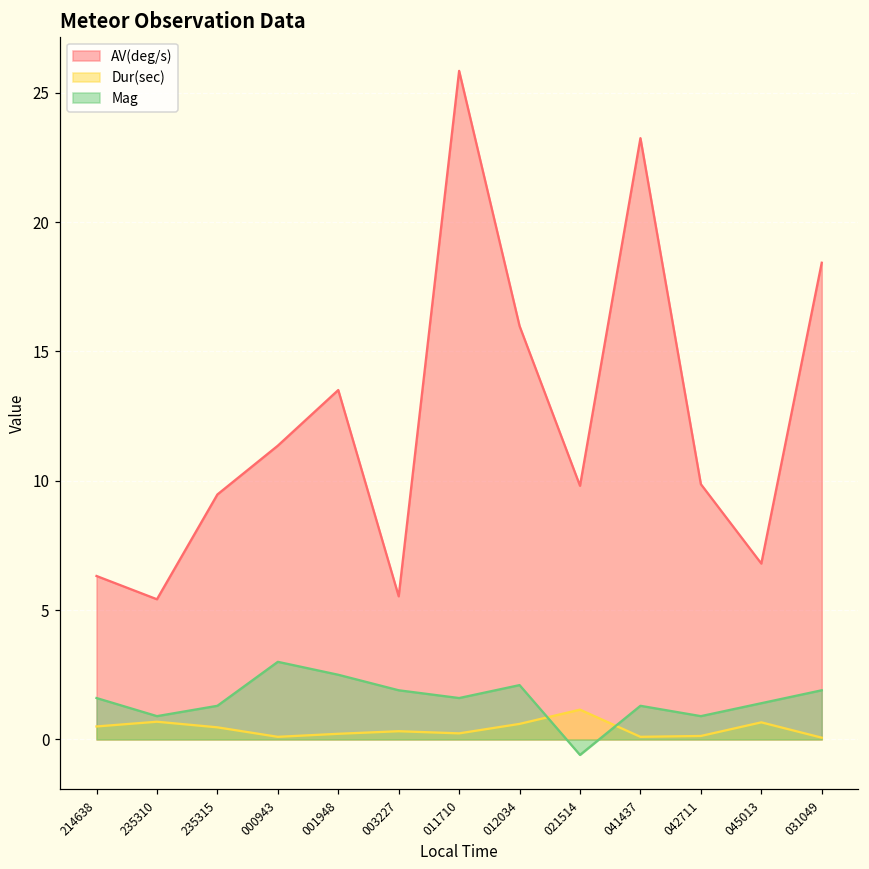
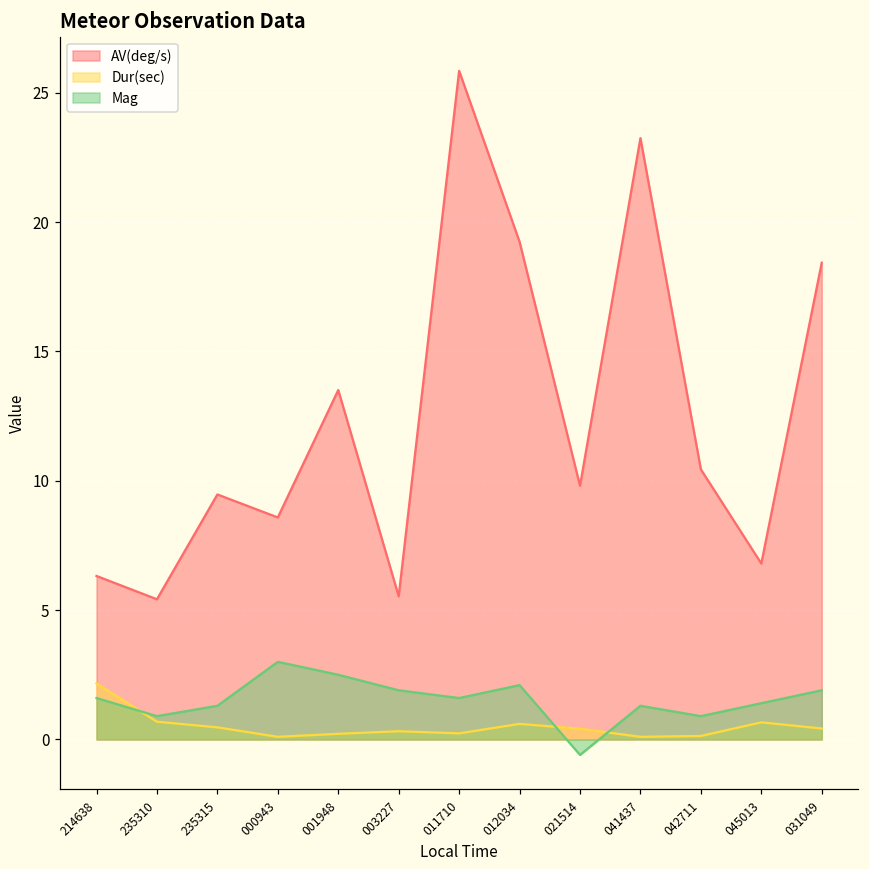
  {
    "AV(deg/s)": {
      "214638": 6.3,
      "235310": 5.4,
      "235315": 9.5,
-     "000943": 11.4,
+     "000943": 8.6,
      "001948": 13.5,
      "003227": 5.5,
      "011710": 25.9,
-     "012034": 16.0,
+     "012034": 19.2,
      "021514": 9.8,
      "041437": 23.2,
-     "042711": 9.9,
+     "042711": 10.4,
      "045013": 6.8,
      "031049": 18.4
    },
    "Dur(sec)": {
-     "214638": 0.5,
+     "214638": 2.2,
      "235310": 0.7,
      "235315": 0.5,
      "000943": 0.1,
      "001948": 0.2,
      "003227": 0.3,
      "011710": 0.2,
      "012034": 0.6,
-     "021514": 1.2,
+     "021514": 0.4,
      "041437": 0.1,
      "042711": 0.1,
      "045013": 0.7,
-     "031049": 0.1
+     "031049": 0.4
    }
  }
